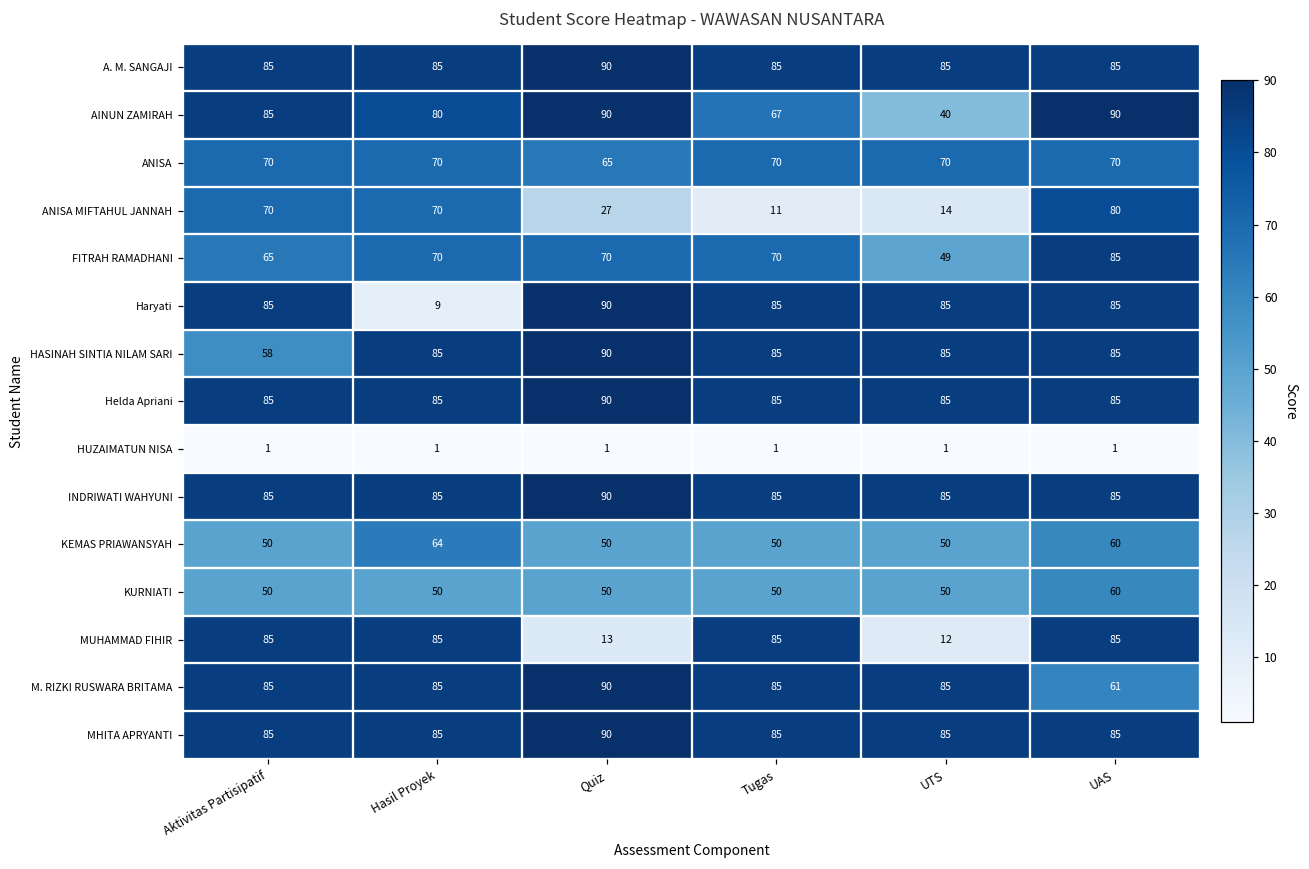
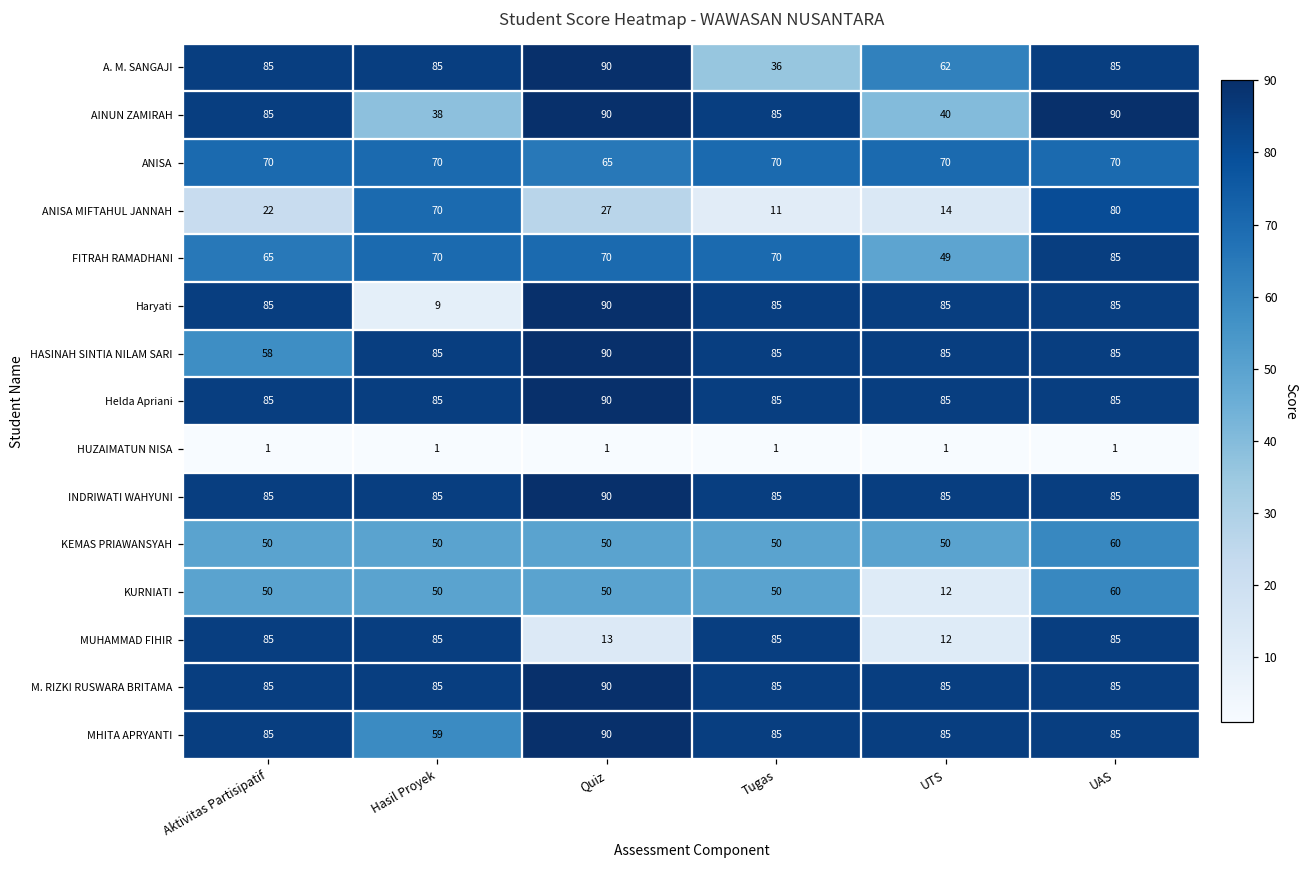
  {
    "A. M. SANGAJI": {
      "Aktivitas Partisipatif": 85,
      "Hasil Proyek": 85,
      "Quiz": 90,
-     "Tugas": 85,
-     "UTS": 85,
+     "Tugas": 36,
+     "UTS": 62,
      "UAS": 85
    },
    "AINUN ZAMIRAH": {
      "Aktivitas Partisipatif": 85,
-     "Hasil Proyek": 80,
+     "Hasil Proyek": 38,
      "Quiz": 90,
-     "Tugas": 67,
+     "Tugas": 85,
      "UTS": 40,
      "UAS": 90
    },
    "ANISA": {
      "Aktivitas Partisipatif": 70,
      "Hasil Proyek": 70,
      "Quiz": 65,
      "Tugas": 70,
      "UTS": 70,
      "UAS": 70
    },
    "ANISA MIFTAHUL JANNAH": {
-     "Aktivitas Partisipatif": 70,
+     "Aktivitas Partisipatif": 22,
      "Hasil Proyek": 70,
      "Quiz": 27,
      "Tugas": 11,
      "UTS": 14,
      "UAS": 80
    },
    "FITRAH RAMADHANI": {
      "Aktivitas Partisipatif": 65,
      "Hasil Proyek": 70,
      "Quiz": 70,
      "Tugas": 70,
      "UTS": 49,
      "UAS": 85
    },
    "Haryati": {
      "Aktivitas Partisipatif": 85,
      "Hasil Proyek": 9,
      "Quiz": 90,
      "Tugas": 85,
      "UTS": 85,
      "UAS": 85
    },
    "HASINAH SINTIA NILAM SARI": {
      "Aktivitas Partisipatif": 58,
      "Hasil Proyek": 85,
      "Quiz": 90,
      "Tugas": 85,
      "UTS": 85,
      "UAS": 85
    },
    "Helda Apriani": {
      "Aktivitas Partisipatif": 85,
      "Hasil Proyek": 85,
      "Quiz": 90,
      "Tugas": 85,
      "UTS": 85,
      "UAS": 85
    },
    "HUZAIMATUN NISA": {
      "Aktivitas Partisipatif": 1,
      "Hasil Proyek": 1,
      "Quiz": 1,
      "Tugas": 1,
      "UTS": 1,
      "UAS": 1
    },
    "INDRIWATI WAHYUNI": {
      "Aktivitas Partisipatif": 85,
      "Hasil Proyek": 85,
      "Quiz": 90,
      "Tugas": 85,
      "UTS": 85,
      "UAS": 85
    },
    "KEMAS PRIAWANSYAH": {
      "Aktivitas Partisipatif": 50,
-     "Hasil Proyek": 64,
+     "Hasil Proyek": 50,
      "Quiz": 50,
      "Tugas": 50,
      "UTS": 50,
      "UAS": 60
    },
    "KURNIATI": {
      "Aktivitas Partisipatif": 50,
      "Hasil Proyek": 50,
      "Quiz": 50,
      "Tugas": 50,
-     "UTS": 50,
+     "UTS": 12,
      "UAS": 60
    },
    "MUHAMMAD FIHIR": {
      "Aktivitas Partisipatif": 85,
      "Hasil Proyek": 85,
      "Quiz": 13,
      "Tugas": 85,
      "UTS": 12,
      "UAS": 85
    },
    "M. RIZKI RUSWARA BRITAMA": {
      "Aktivitas Partisipatif": 85,
      "Hasil Proyek": 85,
      "Quiz": 90,
      "Tugas": 85,
      "UTS": 85,
-     "UAS": 61
+     "UAS": 85
    },
    "MHITA APRYANTI": {
      "Aktivitas Partisipatif": 85,
-     "Hasil Proyek": 85,
+     "Hasil Proyek": 59,
      "Quiz": 90,
      "Tugas": 85,
      "UTS": 85,
      "UAS": 85
    }
  }
